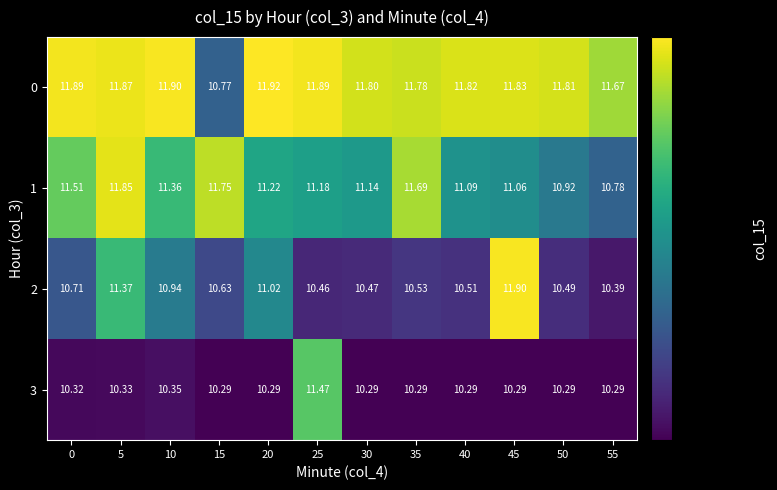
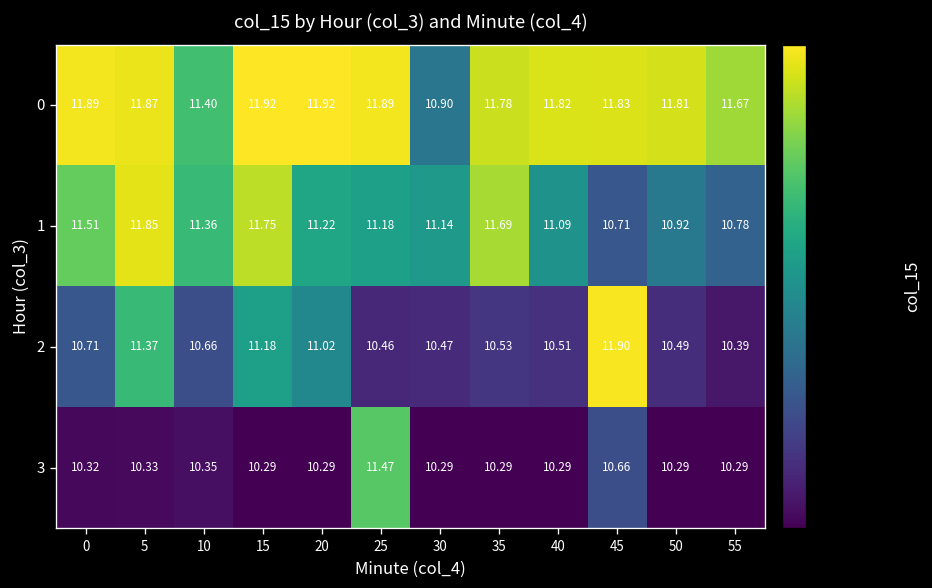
  {
    "0": {
      "0": 11.89,
      "5": 11.87,
-     "10": 11.90,
-     "15": 10.77,
+     "10": 11.40,
+     "15": 11.92,
      "20": 11.92,
      "25": 11.89,
-     "30": 11.80,
+     "30": 10.90,
      "35": 11.78,
      "40": 11.82,
      "45": 11.83,
      "50": 11.81,
      "55": 11.67
    },
    "1": {
      "0": 11.51,
      "5": 11.85,
      "10": 11.36,
      "15": 11.75,
      "20": 11.22,
      "25": 11.18,
      "30": 11.14,
      "35": 11.69,
      "40": 11.09,
-     "45": 11.06,
+     "45": 10.71,
      "50": 10.92,
      "55": 10.78
    },
    "2": {
      "0": 10.71,
      "5": 11.37,
-     "10": 10.94,
-     "15": 10.63,
+     "10": 10.66,
+     "15": 11.18,
      "20": 11.02,
      "25": 10.46,
      "30": 10.47,
      "35": 10.53,
      "40": 10.51,
      "45": 11.90,
      "50": 10.49,
      "55": 10.39
    },
    "3": {
      "0": 10.32,
      "5": 10.33,
      "10": 10.35,
      "15": 10.29,
      "20": 10.29,
      "25": 11.47,
      "30": 10.29,
      "35": 10.29,
      "40": 10.29,
-     "45": 10.29,
+     "45": 10.66,
      "50": 10.29,
      "55": 10.29
    }
  }
